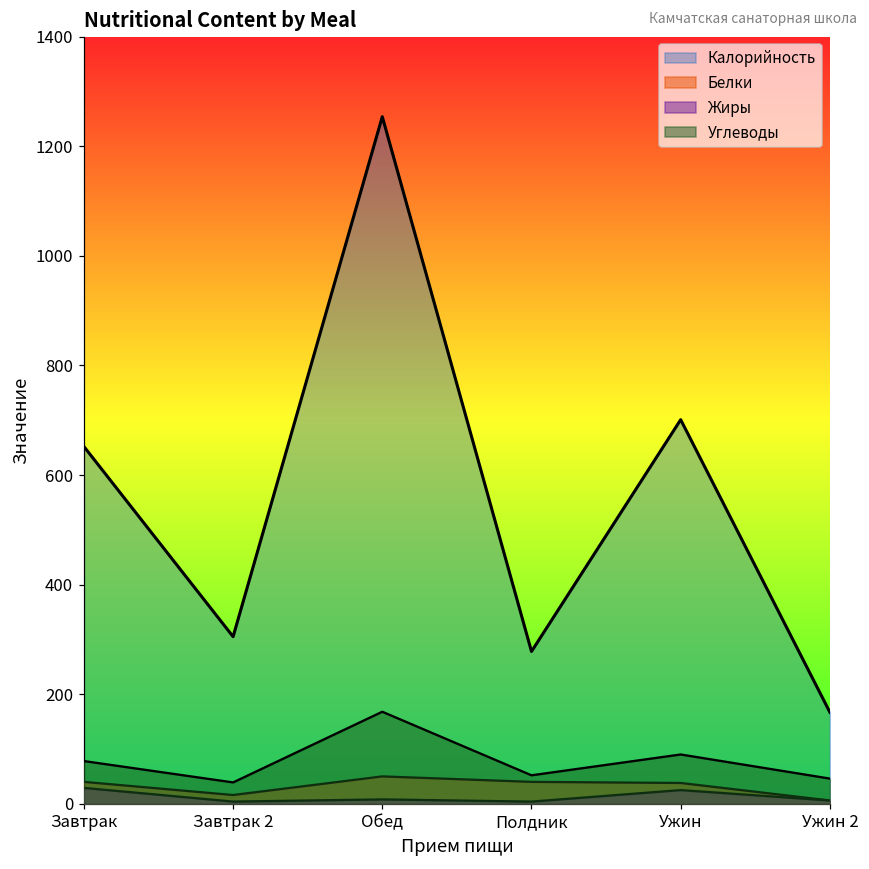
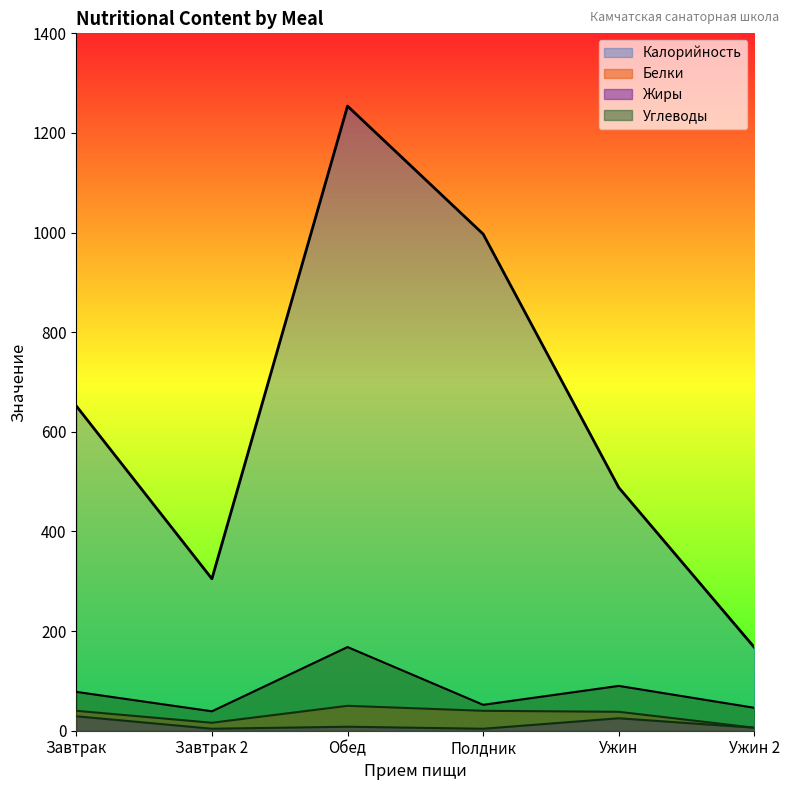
  {
    "Калорийность": {
      "Завтрак": 650,
      "Завтрак 2": 310,
      "Обед": 1250,
-     "Полдник": 280,
-     "Ужин": 700,
+     "Полдник": 1000,
+     "Ужин": 490,
      "Ужин 2": 170
    },
    "Белки": {
      "Завтрак": 40,
      "Завтрак 2": 20,
      "Обед": 50,
      "Полдник": 40,
      "Ужин": 40
    },
    "Жиры": {
      "Завтрак": 30,
      "Завтрак 2": 0,
      "Обед": 10,
      "Полдник": 0,
      "Ужин": 30
    },
    "Углеводы": {
      "Завтрак": 80,
      "Завтрак 2": 40,
      "Обед": 170,
      "Полдник": 50,
      "Ужин": 90,
      "Ужин 2": 50
    }
  }
